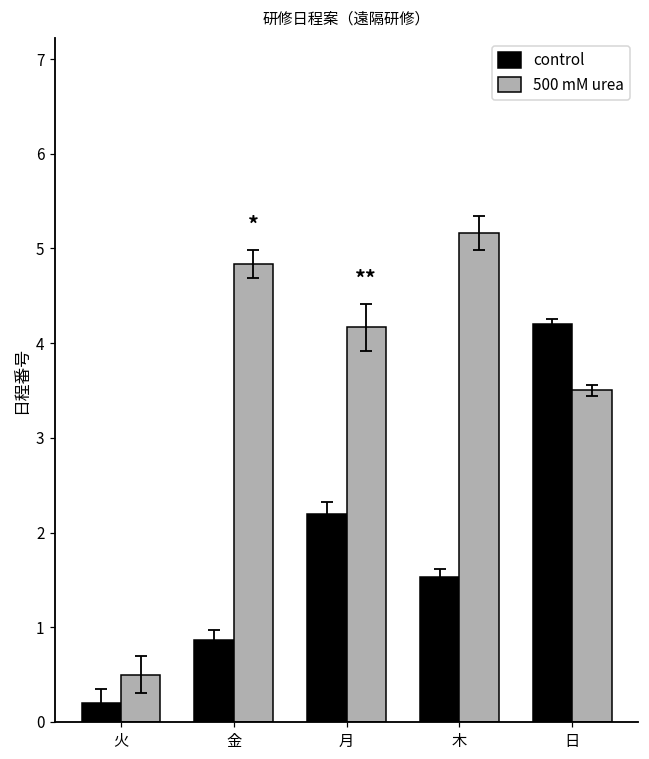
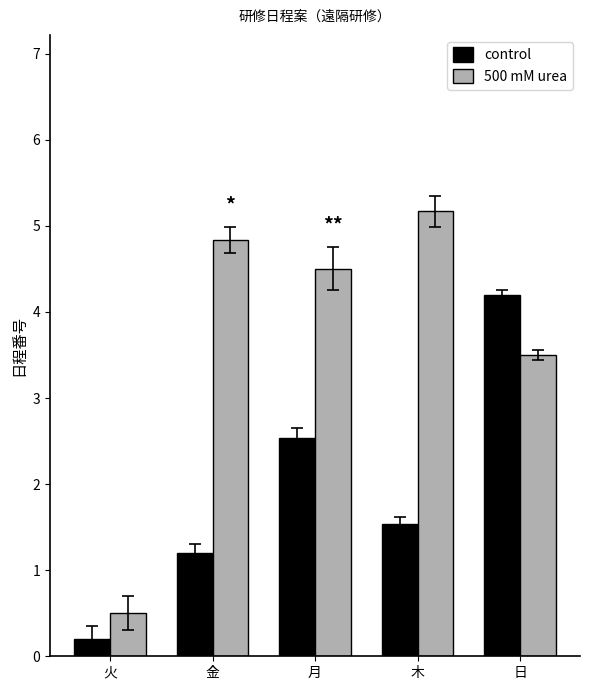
  {
    "control": {
      "火": 0.2,
-     "金": 0.9,
-     "月": 2.2,
+     "金": 1.2,
+     "月": 2.5,
      "木": 1.5,
      "日": 4.2
    },
    "500 mM urea": {
      "火": 0.5,
      "金": 4.8,
-     "月": 4.2,
+     "月": 4.5,
      "木": 5.2,
      "日": 3.5
    }
  }
